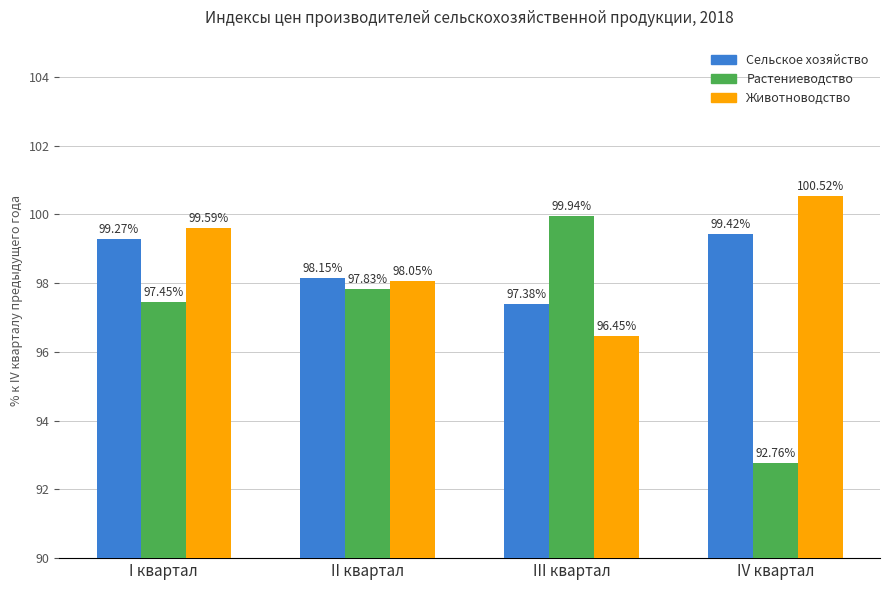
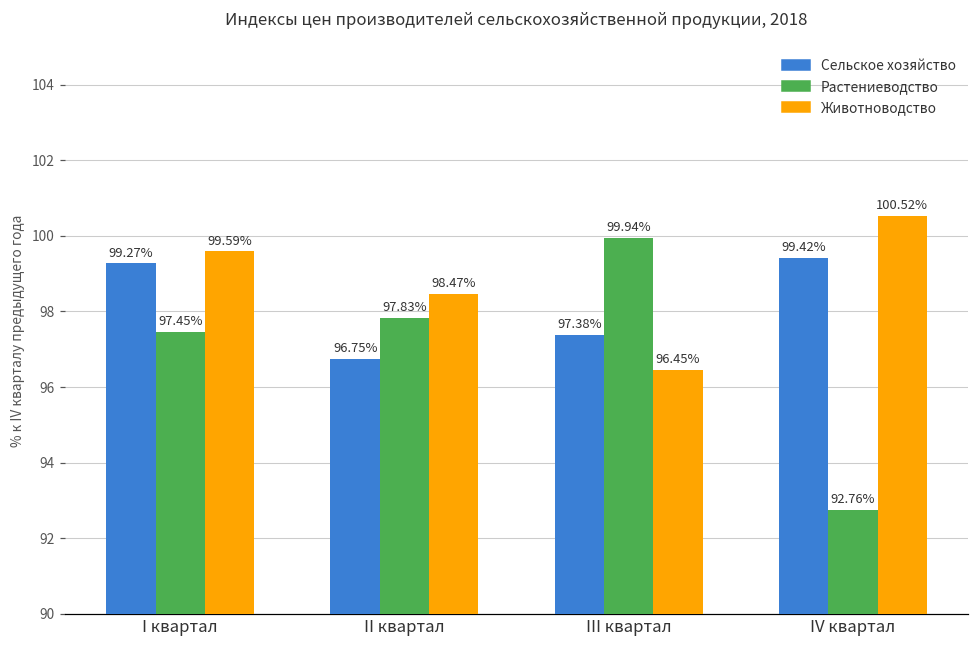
  {
    "Сельское хозяйство": {
      "I квартал": "99.27%",
-     "II квартал": "98.15%",
+     "II квартал": "96.75%",
      "III квартал": "97.38%",
      "IV квартал": "99.42%"
    },
    "Растениеводство": {
      "I квартал": "97.45%",
      "II квартал": "97.83%",
      "III квартал": "99.94%",
      "IV квартал": "92.76%"
    },
    "Животноводство": {
      "I квартал": "99.59%",
-     "II квартал": "98.05%",
+     "II квартал": "98.47%",
      "III квартал": "96.45%",
      "IV квартал": "100.52%"
    }
  }
